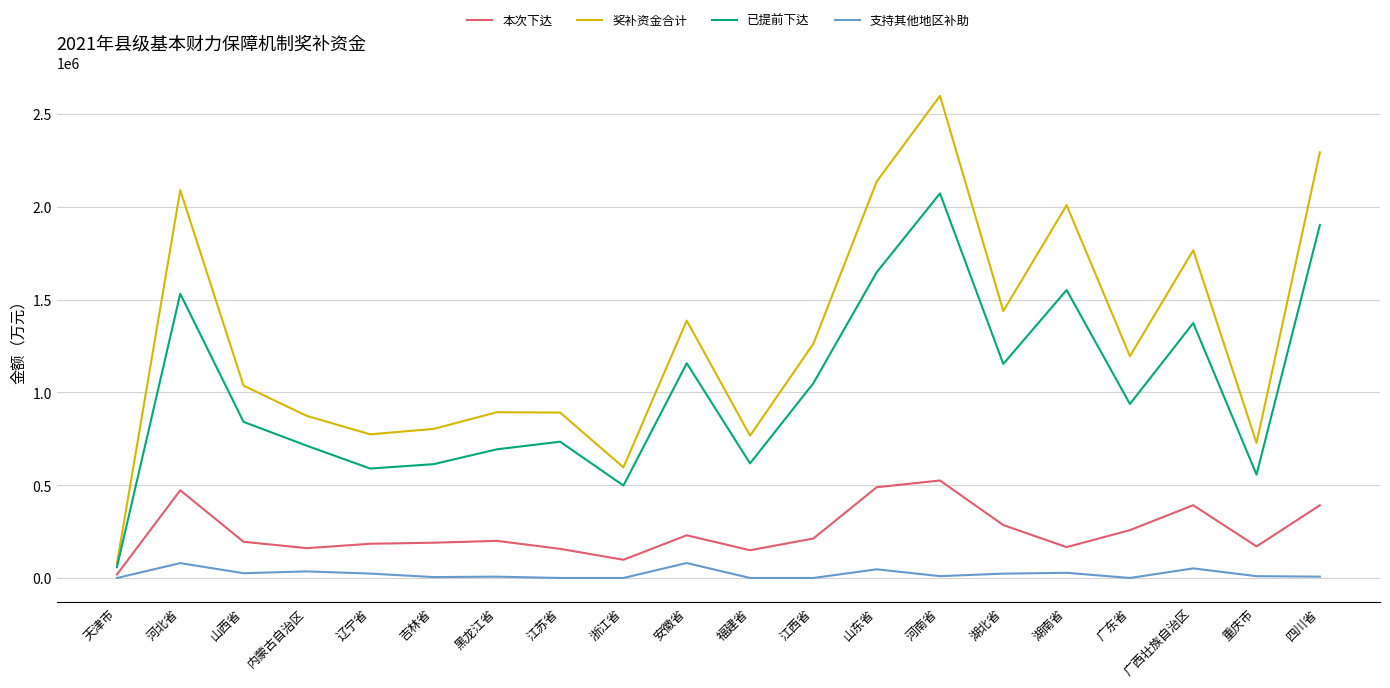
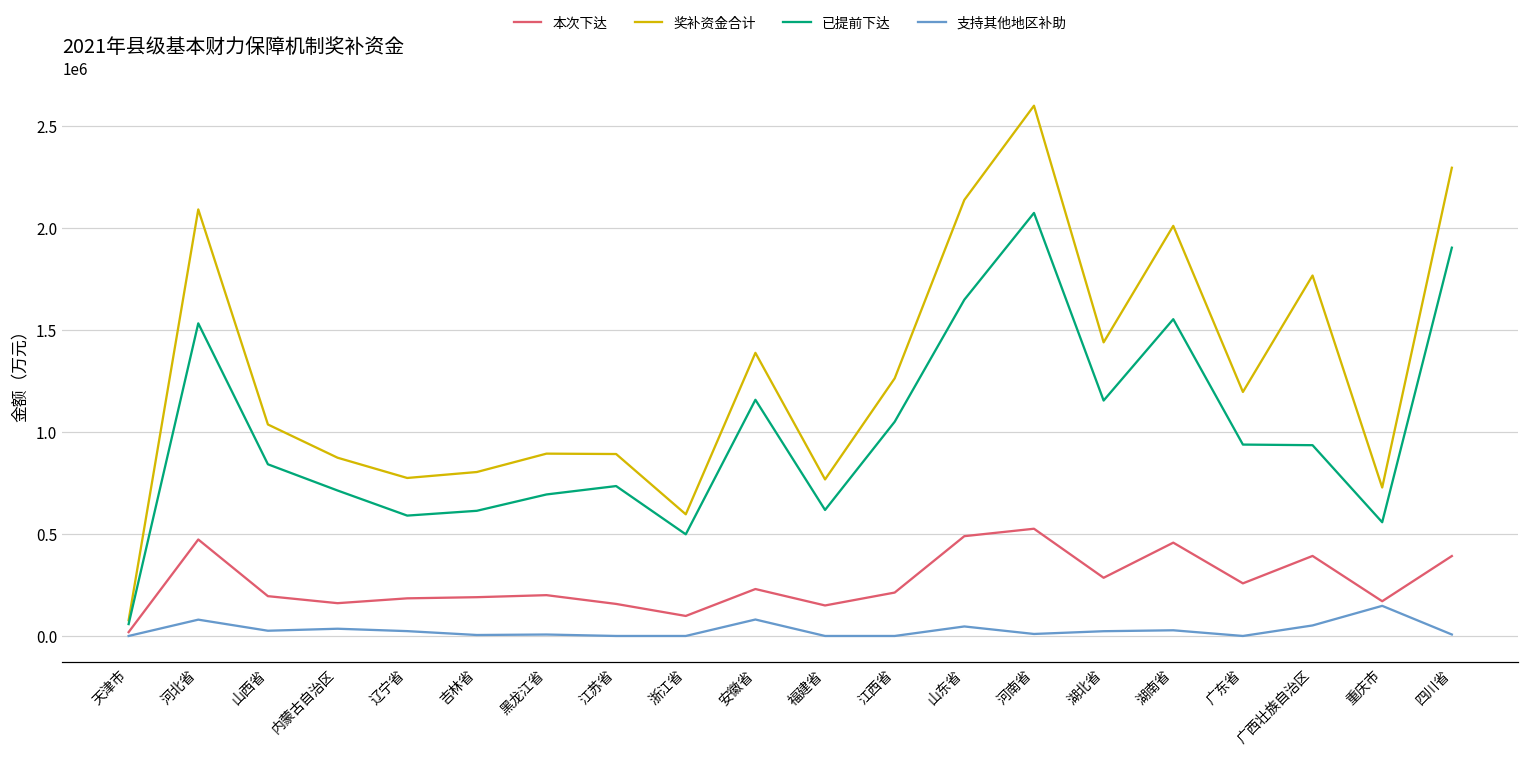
  {
    "本次下达": {
      "天津市": 20000,
      "河北省": 470000,
      "山西省": 190000,
      "内蒙古自治区": 160000,
      "辽宁省": 180000,
      "吉林省": 190000,
      "黑龙江省": 200000,
      "江苏省": 160000,
      "浙江省": 100000,
      "安徽省": 230000,
      "福建省": 150000,
      "江西省": 210000,
      "山东省": 490000,
      "河南省": 530000,
      "湖北省": 290000,
-     "湖南省": 170000,
+     "湖南省": 460000,
      "广东省": 260000,
      "广西壮族自治区": 390000,
      "重庆市": 170000,
      "四川省": 390000
    },
    "奖补资金合计": {
      "天津市": 80000,
      "河北省": 2090000,
      "山西省": 1040000,
      "内蒙古自治区": 870000,
      "辽宁省": 770000,
      "吉林省": 800000,
      "黑龙江省": 890000,
      "江苏省": 890000,
      "浙江省": 600000,
      "安徽省": 1390000,
      "福建省": 770000,
      "江西省": 1260000,
      "山东省": 2140000,
      "河南省": 2600000,
      "湖北省": 1440000,
      "湖南省": 2010000,
      "广东省": 1200000,
      "广西壮族自治区": 1770000,
      "重庆市": 730000,
      "四川省": 2290000
    },
    "已提前下达": {
      "天津市": 60000,
      "河北省": 1530000,
      "山西省": 840000,
      "内蒙古自治区": 710000,
      "辽宁省": 590000,
      "吉林省": 610000,
      "黑龙江省": 690000,
      "江苏省": 730000,
      "浙江省": 500000,
      "安徽省": 1160000,
      "福建省": 620000,
      "江西省": 1050000,
      "山东省": 1650000,
      "河南省": 2070000,
      "湖北省": 1150000,
      "湖南省": 1550000,
      "广东省": 940000,
-     "广西壮族自治区": 1370000,
+     "广西壮族自治区": 930000,
      "重庆市": 560000,
      "四川省": 1900000
    },
    "支持其他地区补助": {
      "天津市": 0,
      "河北省": 80000,
      "山西省": 30000,
      "内蒙古自治区": 40000,
      "辽宁省": 20000,
      "吉林省": 0,
      "黑龙江省": 10000,
      "江苏省": 0,
      "浙江省": 0,
      "安徽省": 80000,
      "福建省": 0,
      "江西省": 0,
      "山东省": 50000,
      "河南省": 10000,
      "湖北省": 20000,
      "湖南省": 30000,
      "广东省": 0,
      "广西壮族自治区": 50000,
-     "重庆市": 10000,
+     "重庆市": 150000,
      "四川省": 10000
    }
  }
